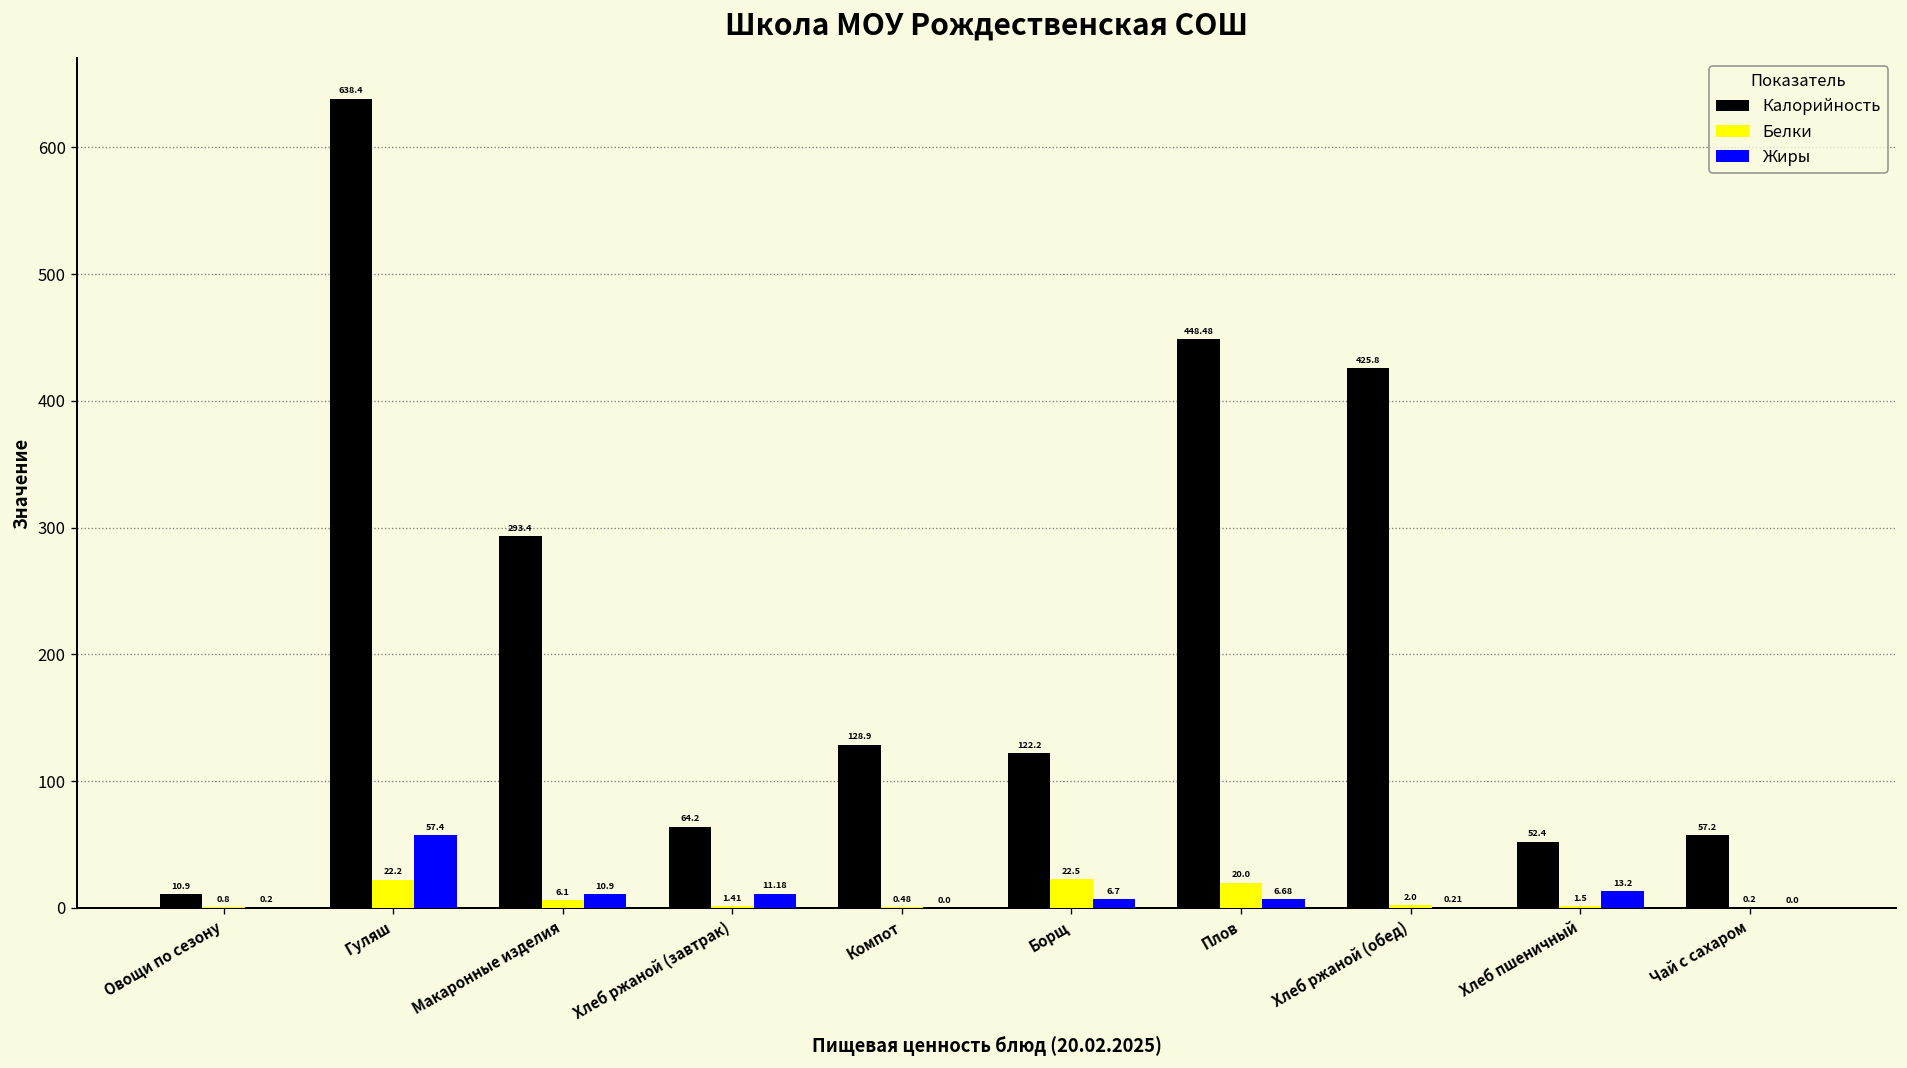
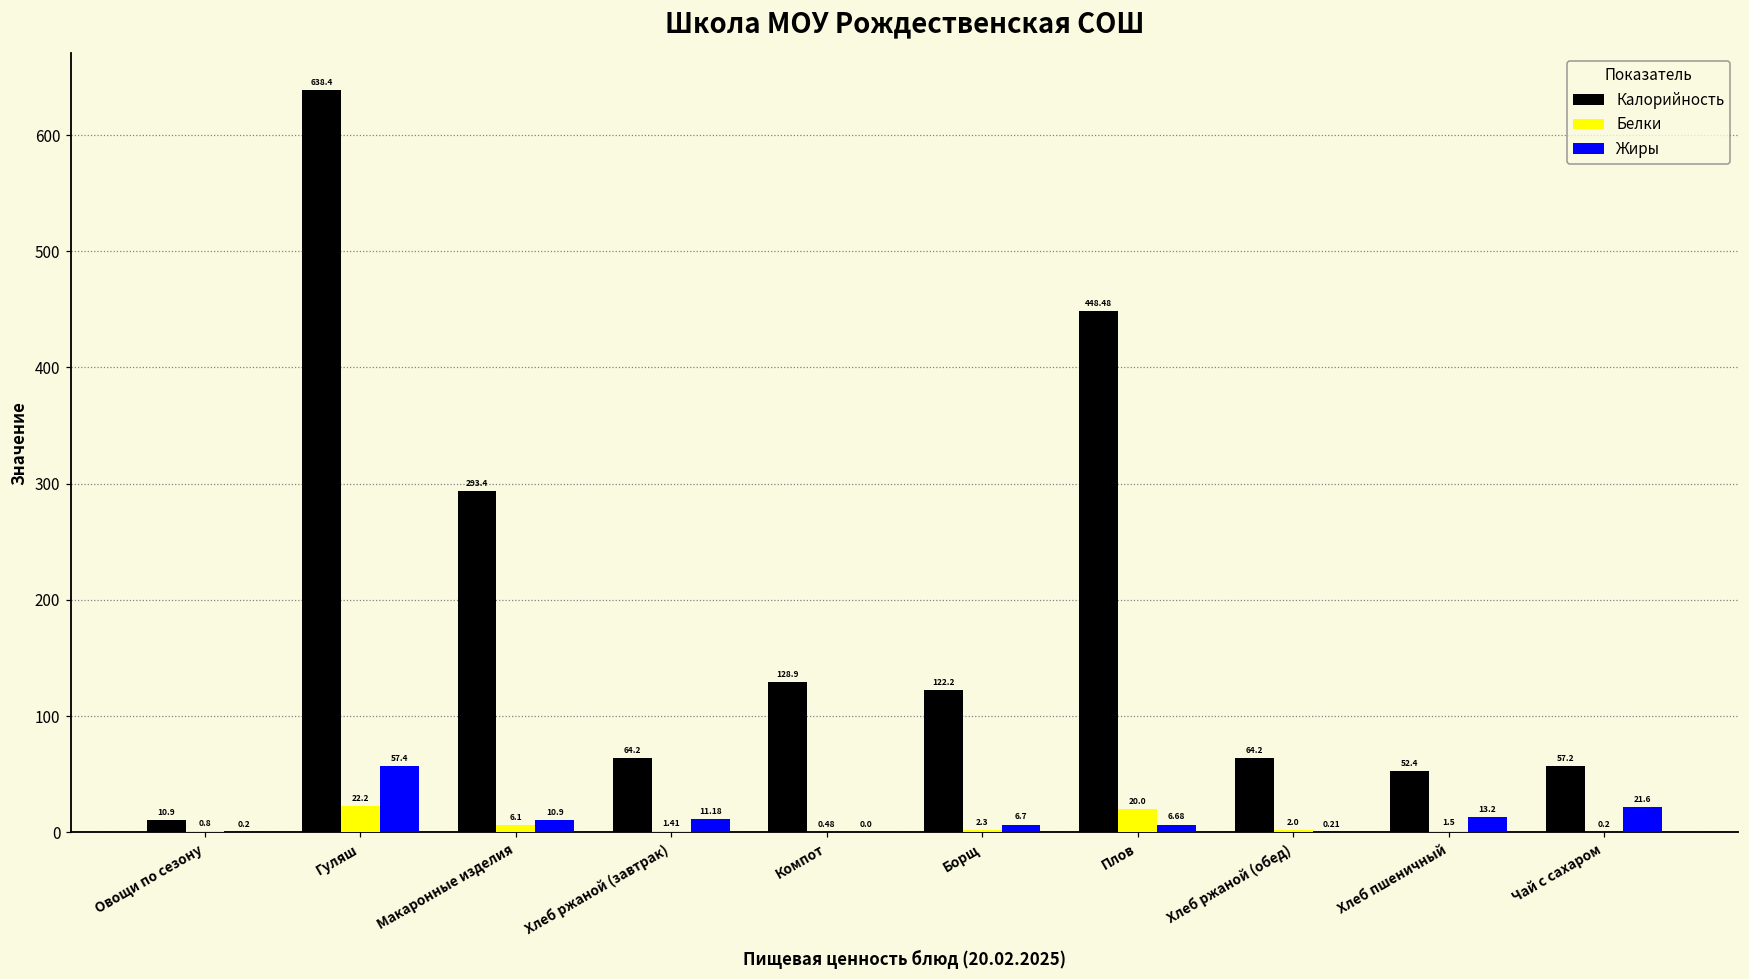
  {
    "Калорийность": {
      "Овощи по сезону": 10.9,
      "Гуляш": 638.4,
      "Макаронные изделия": 293.4,
      "Хлеб ржаной (завтрак)": 64.2,
      "Компот": 128.9,
      "Борщ": 122.2,
      "Плов": 448.48,
-     "Хлеб ржаной (обед)": 425.8,
+     "Хлеб ржаной (обед)": 64.2,
      "Хлеб пшеничный": 52.4,
      "Чай с сахаром": 57.2
    },
    "Белки": {
      "Овощи по сезону": 0.8,
      "Гуляш": 22.2,
      "Макаронные изделия": 6.1,
      "Хлеб ржаной (завтрак)": 1.41,
      "Компот": 0.48,
-     "Борщ": 22.5,
+     "Борщ": 2.3,
      "Плов": 20.0,
      "Хлеб ржаной (обед)": 2.0,
      "Хлеб пшеничный": 1.5,
      "Чай с сахаром": 0.2
    },
    "Жиры": {
      "Овощи по сезону": 0.2,
      "Гуляш": 57.4,
      "Макаронные изделия": 10.9,
      "Хлеб ржаной (завтрак)": 11.18,
      "Компот": 0.0,
      "Борщ": 6.7,
      "Плов": 6.68,
      "Хлеб ржаной (обед)": 0.21,
      "Хлеб пшеничный": 13.2,
-     "Чай с сахаром": 0.0
+     "Чай с сахаром": 21.6
    }
  }
